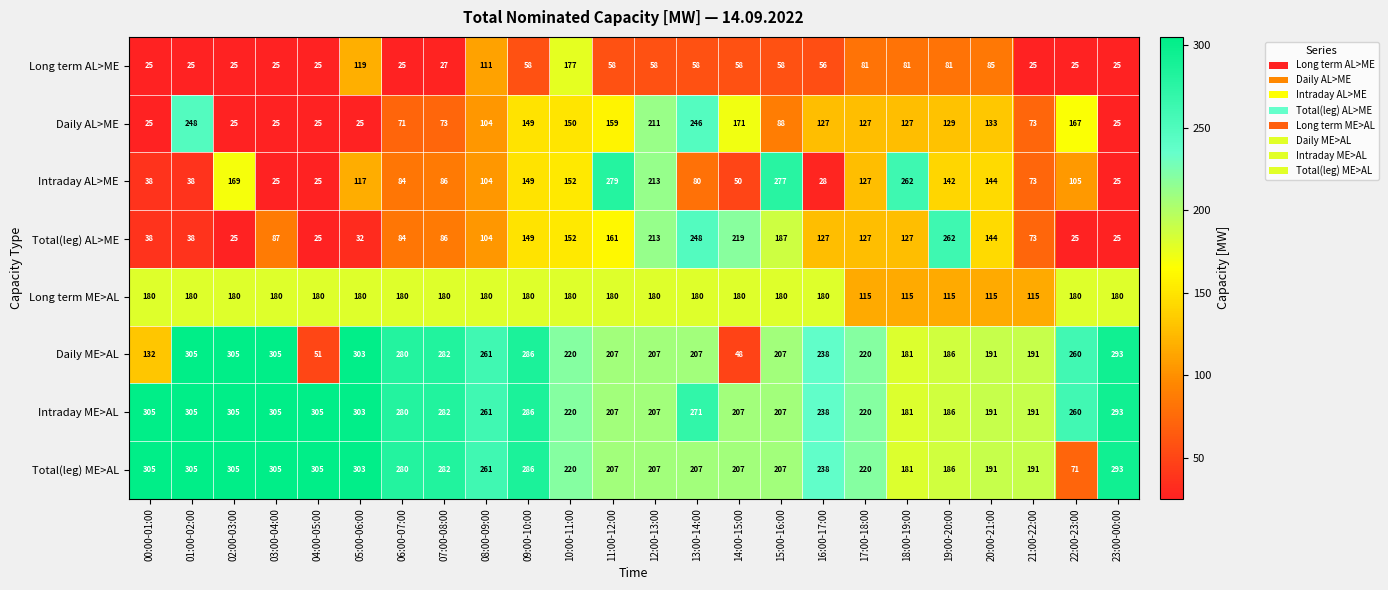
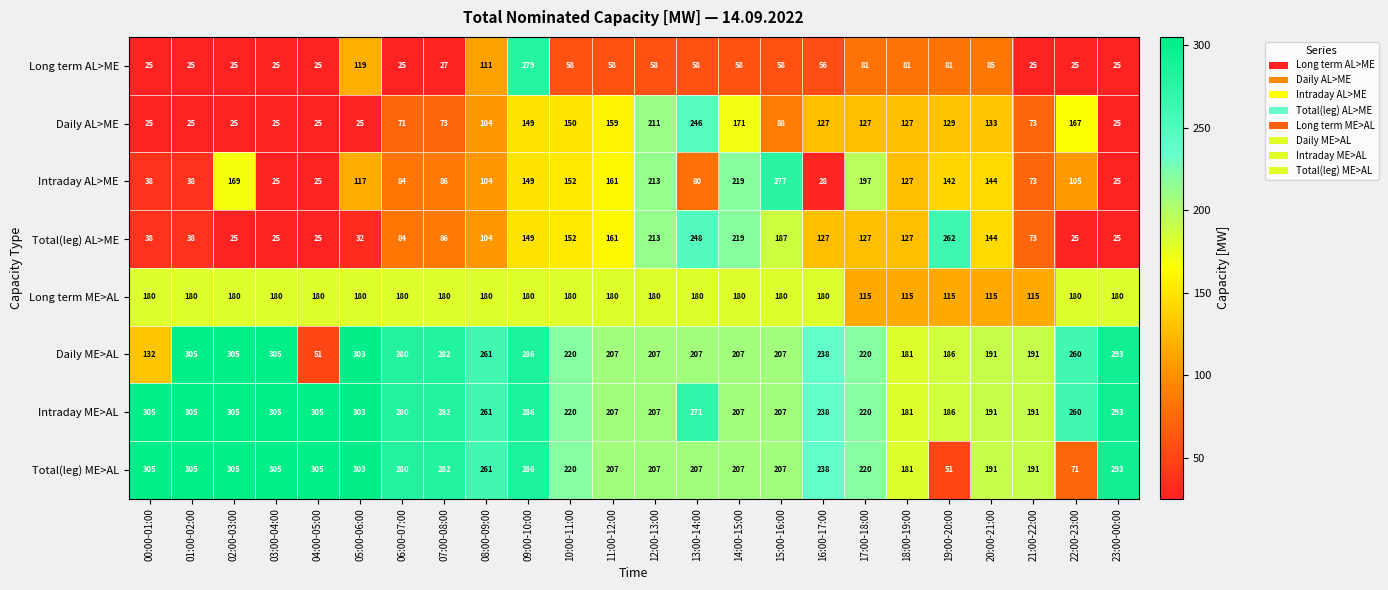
  {
    "Long term AL>ME": {
      "00:00-01:00": 25,
      "01:00-02:00": 25,
      "02:00-03:00": 25,
      "03:00-04:00": 25,
      "04:00-05:00": 25,
      "05:00-06:00": 119,
      "06:00-07:00": 25,
      "07:00-08:00": 27,
      "08:00-09:00": 111,
-     "09:00-10:00": 58,
-     "10:00-11:00": 177,
+     "09:00-10:00": 279,
+     "10:00-11:00": 58,
      "11:00-12:00": 58,
      "12:00-13:00": 58,
      "13:00-14:00": 58,
      "14:00-15:00": 58,
      "15:00-16:00": 58,
      "16:00-17:00": 56,
      "17:00-18:00": 81,
      "18:00-19:00": 81,
      "19:00-20:00": 81,
      "20:00-21:00": 85,
      "21:00-22:00": 25,
      "22:00-23:00": 25,
      "23:00-00:00": 25
    },
    "Daily AL>ME": {
      "00:00-01:00": 25,
-     "01:00-02:00": 248,
+     "01:00-02:00": 25,
      "02:00-03:00": 25,
      "03:00-04:00": 25,
      "04:00-05:00": 25,
      "05:00-06:00": 25,
      "06:00-07:00": 71,
      "07:00-08:00": 73,
      "08:00-09:00": 104,
      "09:00-10:00": 149,
      "10:00-11:00": 150,
      "11:00-12:00": 159,
      "12:00-13:00": 211,
      "13:00-14:00": 246,
      "14:00-15:00": 171,
      "15:00-16:00": 88,
      "16:00-17:00": 127,
      "17:00-18:00": 127,
      "18:00-19:00": 127,
      "19:00-20:00": 129,
      "20:00-21:00": 133,
      "21:00-22:00": 73,
      "22:00-23:00": 167,
      "23:00-00:00": 25
    },
    "Intraday AL>ME": {
      "00:00-01:00": 38,
      "01:00-02:00": 38,
      "02:00-03:00": 169,
      "03:00-04:00": 25,
      "04:00-05:00": 25,
      "05:00-06:00": 117,
      "06:00-07:00": 84,
      "07:00-08:00": 86,
      "08:00-09:00": 104,
      "09:00-10:00": 149,
      "10:00-11:00": 152,
-     "11:00-12:00": 279,
+     "11:00-12:00": 161,
      "12:00-13:00": 213,
      "13:00-14:00": 80,
-     "14:00-15:00": 50,
+     "14:00-15:00": 219,
      "15:00-16:00": 277,
      "16:00-17:00": 28,
-     "17:00-18:00": 127,
-     "18:00-19:00": 262,
+     "17:00-18:00": 197,
+     "18:00-19:00": 127,
      "19:00-20:00": 142,
      "20:00-21:00": 144,
      "21:00-22:00": 73,
      "22:00-23:00": 105,
      "23:00-00:00": 25
    },
    "Total(leg) AL>ME": {
      "00:00-01:00": 38,
      "01:00-02:00": 38,
      "02:00-03:00": 25,
-     "03:00-04:00": 87,
+     "03:00-04:00": 25,
      "04:00-05:00": 25,
      "05:00-06:00": 32,
      "06:00-07:00": 84,
      "07:00-08:00": 86,
      "08:00-09:00": 104,
      "09:00-10:00": 149,
      "10:00-11:00": 152,
      "11:00-12:00": 161,
      "12:00-13:00": 213,
      "13:00-14:00": 248,
      "14:00-15:00": 219,
      "15:00-16:00": 187,
      "16:00-17:00": 127,
      "17:00-18:00": 127,
      "18:00-19:00": 127,
      "19:00-20:00": 262,
      "20:00-21:00": 144,
      "21:00-22:00": 73,
      "22:00-23:00": 25,
      "23:00-00:00": 25
    },
    "Long term ME>AL": {
      "00:00-01:00": 180,
      "01:00-02:00": 180,
      "02:00-03:00": 180,
      "03:00-04:00": 180,
      "04:00-05:00": 180,
      "05:00-06:00": 180,
      "06:00-07:00": 180,
      "07:00-08:00": 180,
      "08:00-09:00": 180,
      "09:00-10:00": 180,
      "10:00-11:00": 180,
      "11:00-12:00": 180,
      "12:00-13:00": 180,
      "13:00-14:00": 180,
      "14:00-15:00": 180,
      "15:00-16:00": 180,
      "16:00-17:00": 180,
      "17:00-18:00": 115,
      "18:00-19:00": 115,
      "19:00-20:00": 115,
      "20:00-21:00": 115,
      "21:00-22:00": 115,
      "22:00-23:00": 180,
      "23:00-00:00": 180
    },
    "Daily ME>AL": {
      "00:00-01:00": 132,
      "01:00-02:00": 305,
      "02:00-03:00": 305,
      "03:00-04:00": 305,
      "04:00-05:00": 51,
      "05:00-06:00": 303,
      "06:00-07:00": 280,
      "07:00-08:00": 282,
      "08:00-09:00": 261,
      "09:00-10:00": 286,
      "10:00-11:00": 220,
      "11:00-12:00": 207,
      "12:00-13:00": 207,
      "13:00-14:00": 207,
-     "14:00-15:00": 48,
+     "14:00-15:00": 207,
      "15:00-16:00": 207,
      "16:00-17:00": 238,
      "17:00-18:00": 220,
      "18:00-19:00": 181,
      "19:00-20:00": 186,
      "20:00-21:00": 191,
      "21:00-22:00": 191,
      "22:00-23:00": 260,
      "23:00-00:00": 293
    },
    "Intraday ME>AL": {
      "00:00-01:00": 305,
      "01:00-02:00": 305,
      "02:00-03:00": 305,
      "03:00-04:00": 305,
      "04:00-05:00": 305,
      "05:00-06:00": 303,
      "06:00-07:00": 280,
      "07:00-08:00": 282,
      "08:00-09:00": 261,
      "09:00-10:00": 286,
      "10:00-11:00": 220,
      "11:00-12:00": 207,
      "12:00-13:00": 207,
      "13:00-14:00": 271,
      "14:00-15:00": 207,
      "15:00-16:00": 207,
      "16:00-17:00": 238,
      "17:00-18:00": 220,
      "18:00-19:00": 181,
      "19:00-20:00": 186,
      "20:00-21:00": 191,
      "21:00-22:00": 191,
      "22:00-23:00": 260,
      "23:00-00:00": 293
    },
    "Total(leg) ME>AL": {
      "00:00-01:00": 305,
      "01:00-02:00": 305,
      "02:00-03:00": 305,
      "03:00-04:00": 305,
      "04:00-05:00": 305,
      "05:00-06:00": 303,
      "06:00-07:00": 280,
      "07:00-08:00": 282,
      "08:00-09:00": 261,
      "09:00-10:00": 286,
      "10:00-11:00": 220,
      "11:00-12:00": 207,
      "12:00-13:00": 207,
      "13:00-14:00": 207,
      "14:00-15:00": 207,
      "15:00-16:00": 207,
      "16:00-17:00": 238,
      "17:00-18:00": 220,
      "18:00-19:00": 181,
-     "19:00-20:00": 186,
+     "19:00-20:00": 51,
      "20:00-21:00": 191,
      "21:00-22:00": 191,
      "22:00-23:00": 71,
      "23:00-00:00": 293
    }
  }
